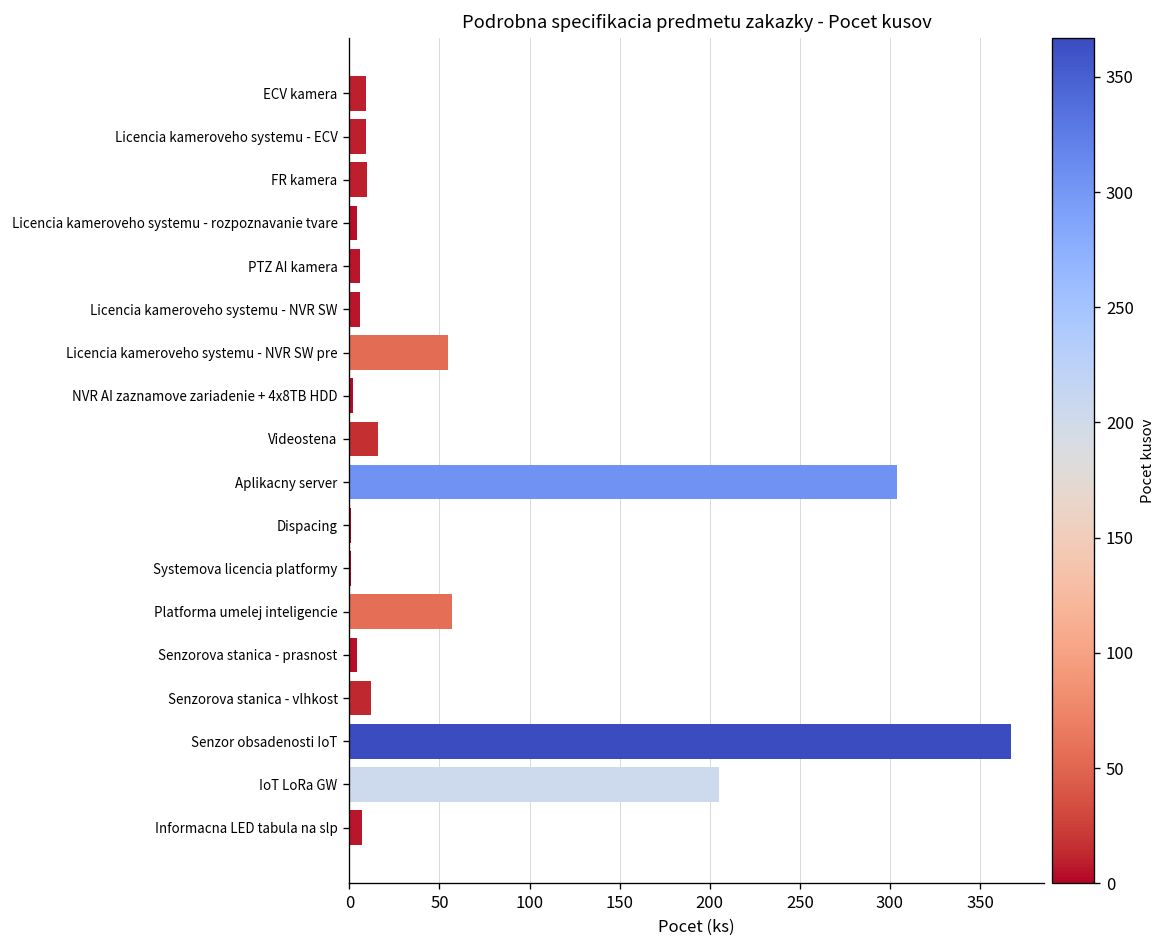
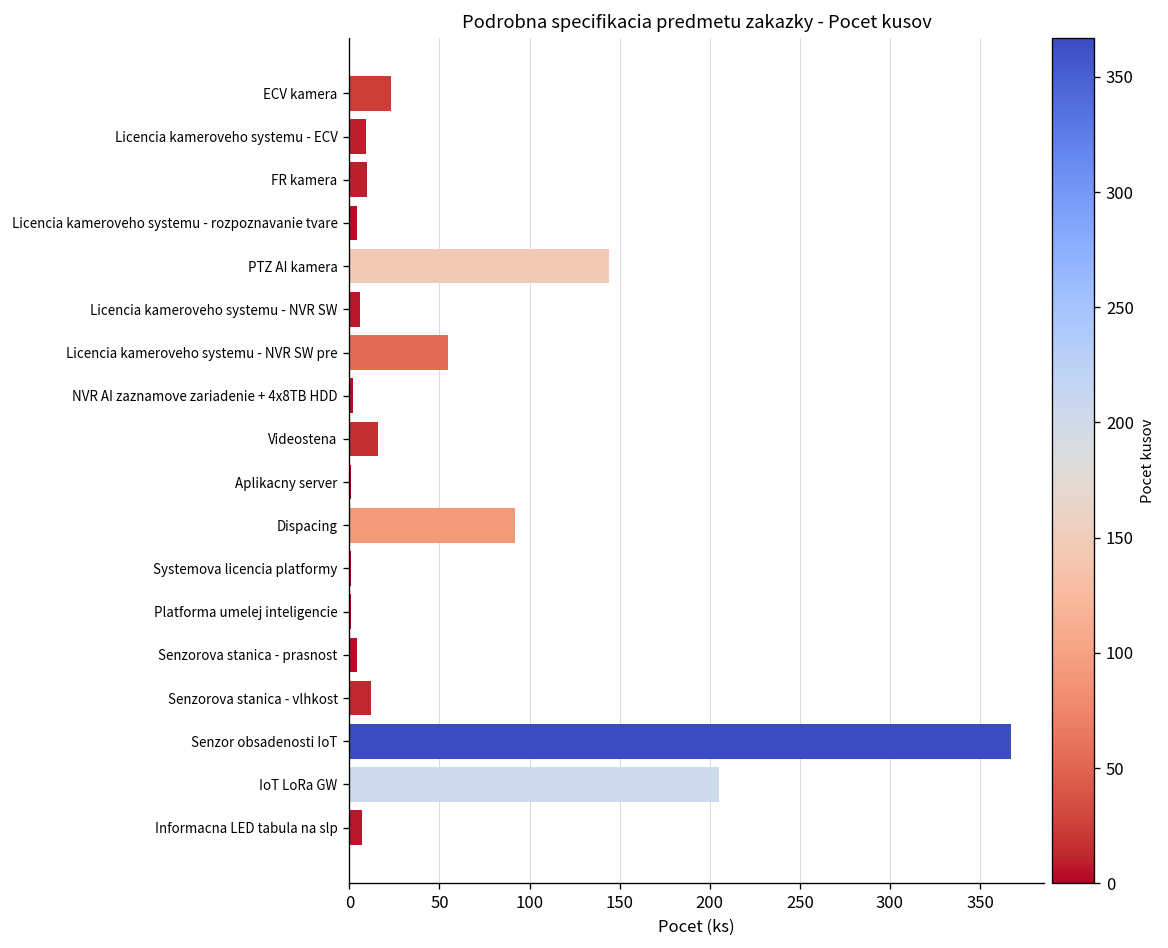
  {
-   "ECV kamera": 9,
+   "ECV kamera": 23,
    "Licencia kameroveho systemu - ECV": 9,
    "FR kamera": 10,
    "Licencia kameroveho systemu - rozpoznavanie tvare": 4,
-   "PTZ AI kamera": 6,
+   "PTZ AI kamera": 144,
    "Licencia kameroveho systemu - NVR SW": 6,
    "Licencia kameroveho systemu - NVR SW pre": 55,
    "NVR AI zaznamove zariadenie + 4x8TB HDD": 2,
    "Videostena": 16,
-   "Aplikacny server": 304,
-   "Dispacing": 1,
-   "Platforma umelej inteligencie": 57,
+   "Aplikacny server": 1,
+   "Dispacing": 92,
+   "Platforma umelej inteligencie": 1,
    "Senzorova stanica - prasnost": 4,
    "Senzorova stanica - vlhkost": 12,
    "Senzor obsadenosti IoT": 367,
    "IoT LoRa GW": 205,
    "Informacna LED tabula na slp": 7
  }
